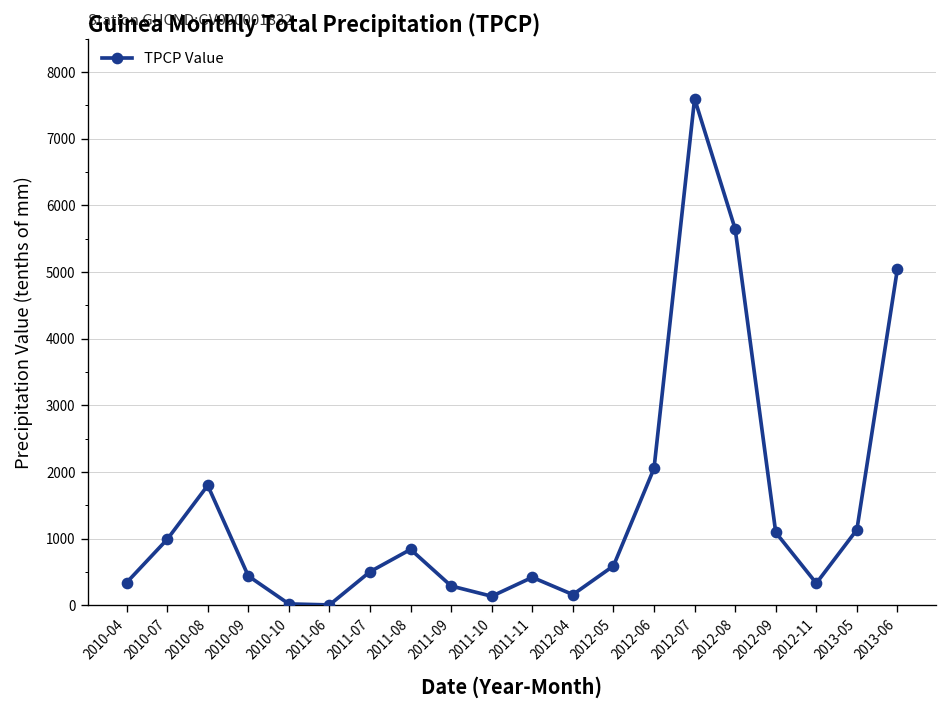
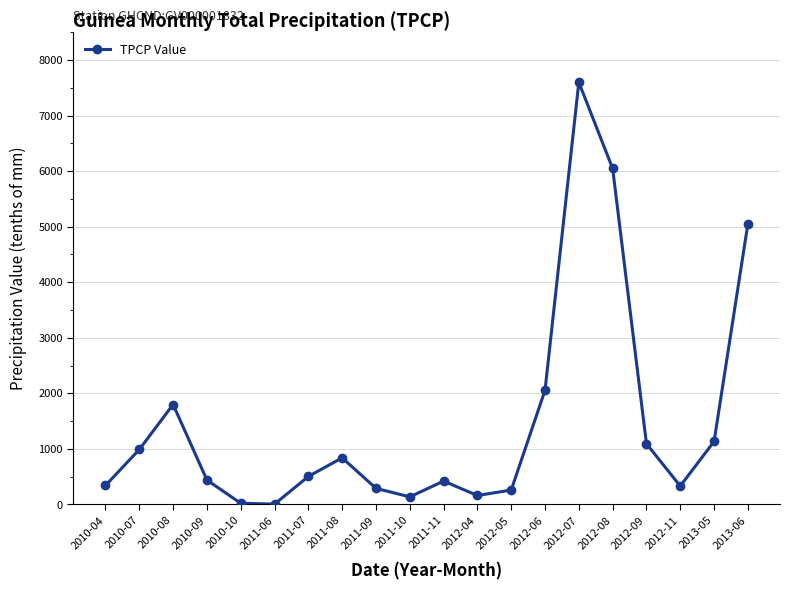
  {
    "2010-04": 300,
    "2010-07": 1000,
    "2010-08": 1800,
    "2010-09": 400,
    "2010-10": 0,
    "2011-06": 0,
    "2011-07": 500,
    "2011-08": 800,
    "2011-09": 300,
    "2011-10": 100,
    "2011-11": 400,
    "2012-04": 200,
-   "2012-05": 600,
+   "2012-05": 300,
    "2012-06": 2100,
    "2012-07": 7600,
-   "2012-08": 5600,
+   "2012-08": 6000,
    "2012-09": 1100,
    "2012-11": 300,
    "2013-05": 1100,
    "2013-06": 5100
  }
